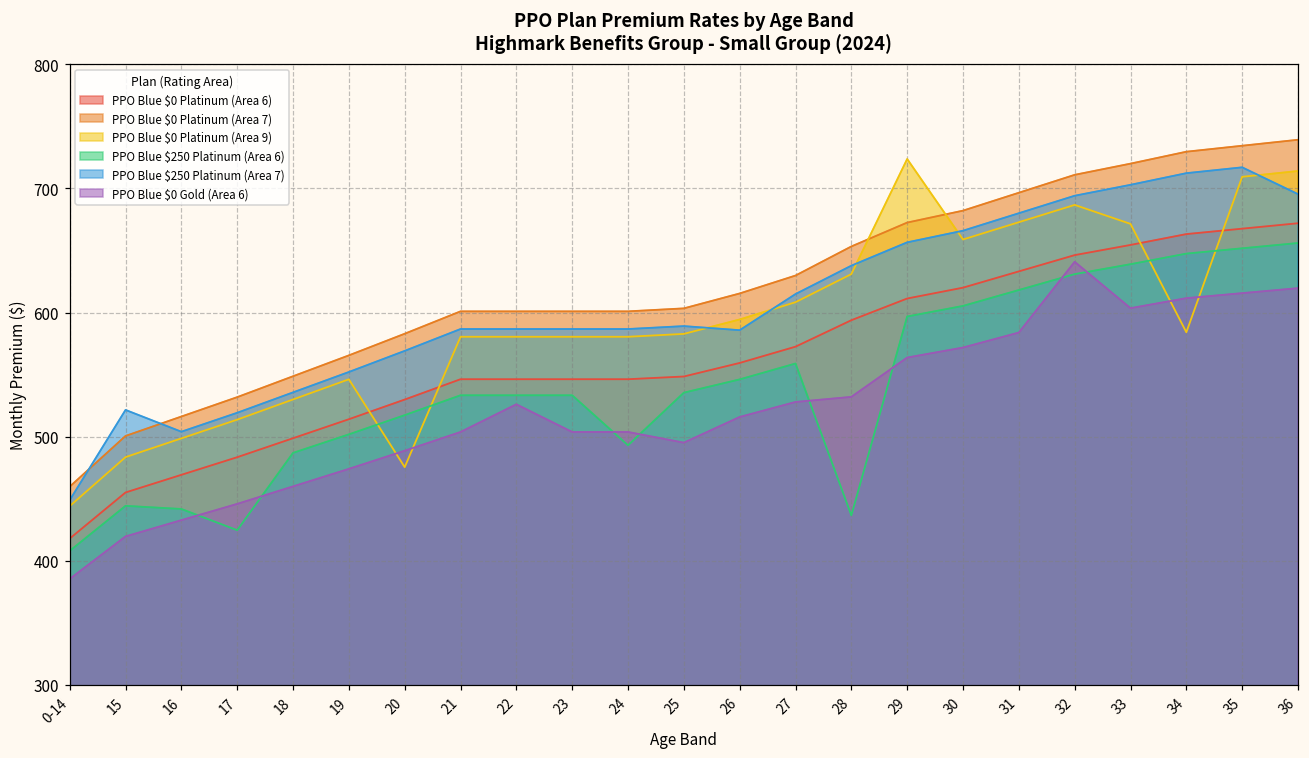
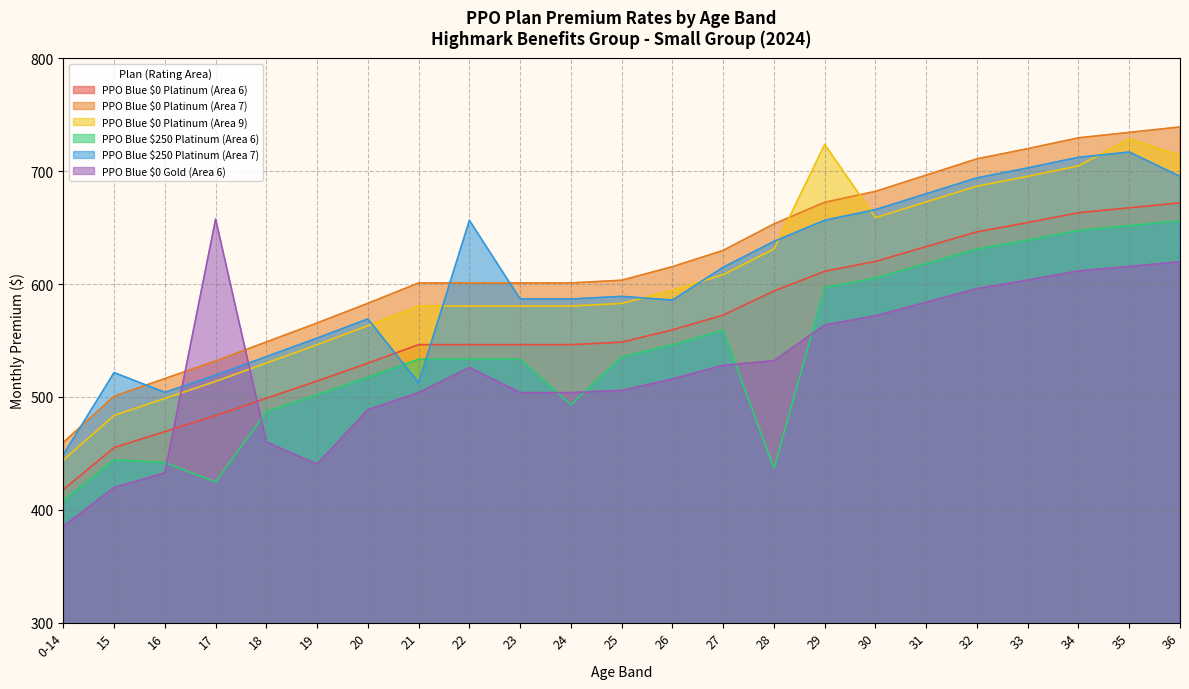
  {
    "PPO Blue $0 Platinum (Area 9)": {
      "0-14": 444,
      "15": 484,
      "16": 499,
      "17": 514,
      "18": 530,
      "19": 546,
-     "20": 475,
+     "20": 563,
      "21": 580,
      "22": 580,
      "23": 580,
      "24": 580,
      "25": 583,
      "26": 594,
      "27": 608,
      "28": 631,
      "29": 724,
      "30": 659,
      "31": 673,
      "32": 687,
-     "33": 671,
-     "34": 584,
-     "35": 709,
+     "33": 695,
+     "34": 705,
+     "35": 728,
      "36": 714
    },
    "PPO Blue $250 Platinum (Area 6)": {
      "0-14": 408,
      "15": 444,
      "16": 442,
      "17": 425,
      "18": 487,
      "19": 502,
      "20": 517,
      "21": 533,
      "22": 533,
      "23": 533,
      "24": 493,
      "25": 535,
      "26": 546,
      "27": 559,
      "28": 437,
      "29": 597,
      "30": 605,
      "31": 618,
      "32": 631,
      "33": 639,
      "34": 647,
      "35": 652,
      "36": 656
    },
    "PPO Blue $250 Platinum (Area 7)": {
      "0-14": 449,
      "15": 522,
      "16": 504,
      "17": 519,
      "18": 536,
      "19": 552,
      "20": 569,
-     "21": 587,
-     "22": 587,
+     "21": 513,
+     "22": 656,
      "23": 587,
      "24": 587,
      "25": 589,
      "26": 586,
      "27": 615,
      "28": 638,
      "29": 657,
      "30": 666,
      "31": 680,
      "32": 694,
      "33": 703,
      "34": 712,
      "35": 717,
      "36": 695
    },
    "PPO Blue $0 Gold (Area 6)": {
      "0-14": 385,
      "15": 420,
      "16": 433,
-     "17": 446,
+     "17": 658,
      "18": 460,
-     "19": 474,
+     "19": 440,
      "20": 489,
      "21": 504,
      "22": 526,
      "23": 504,
      "24": 504,
-     "25": 495,
+     "25": 506,
      "26": 516,
      "27": 528,
      "28": 532,
      "29": 564,
      "30": 572,
      "31": 584,
-     "32": 641,
+     "32": 596,
      "33": 604,
      "34": 612,
      "35": 616,
      "36": 620
    }
  }
